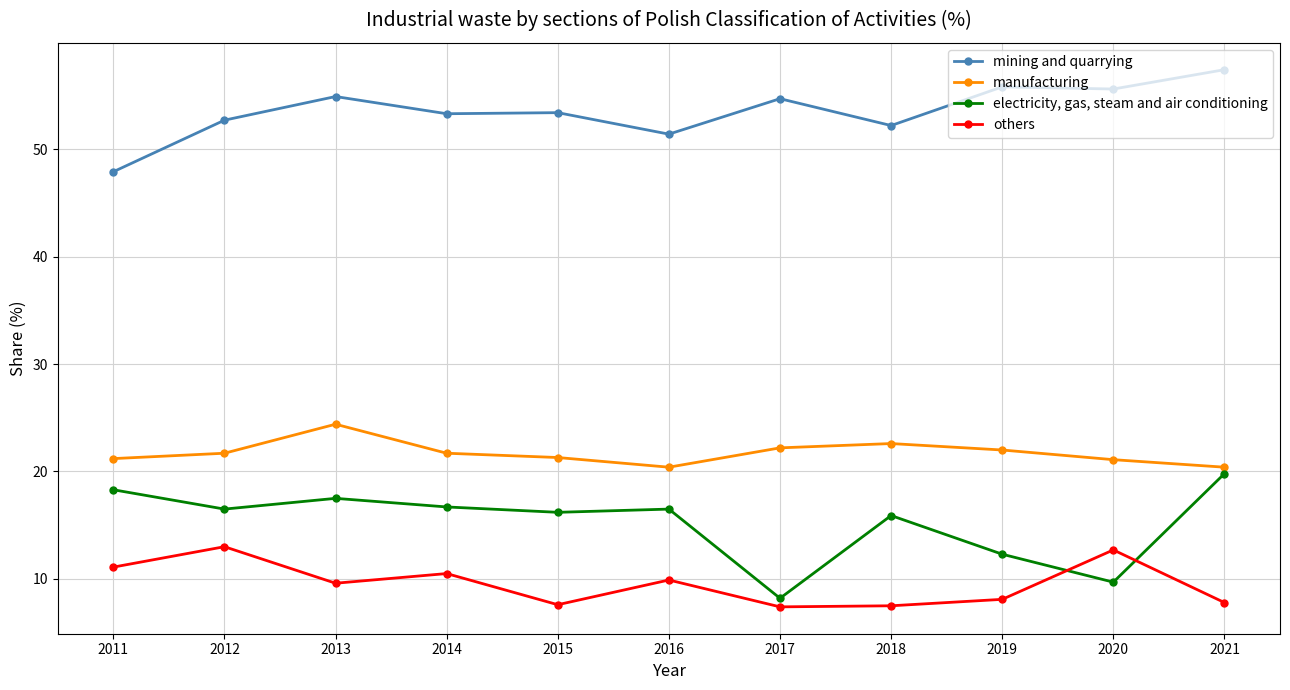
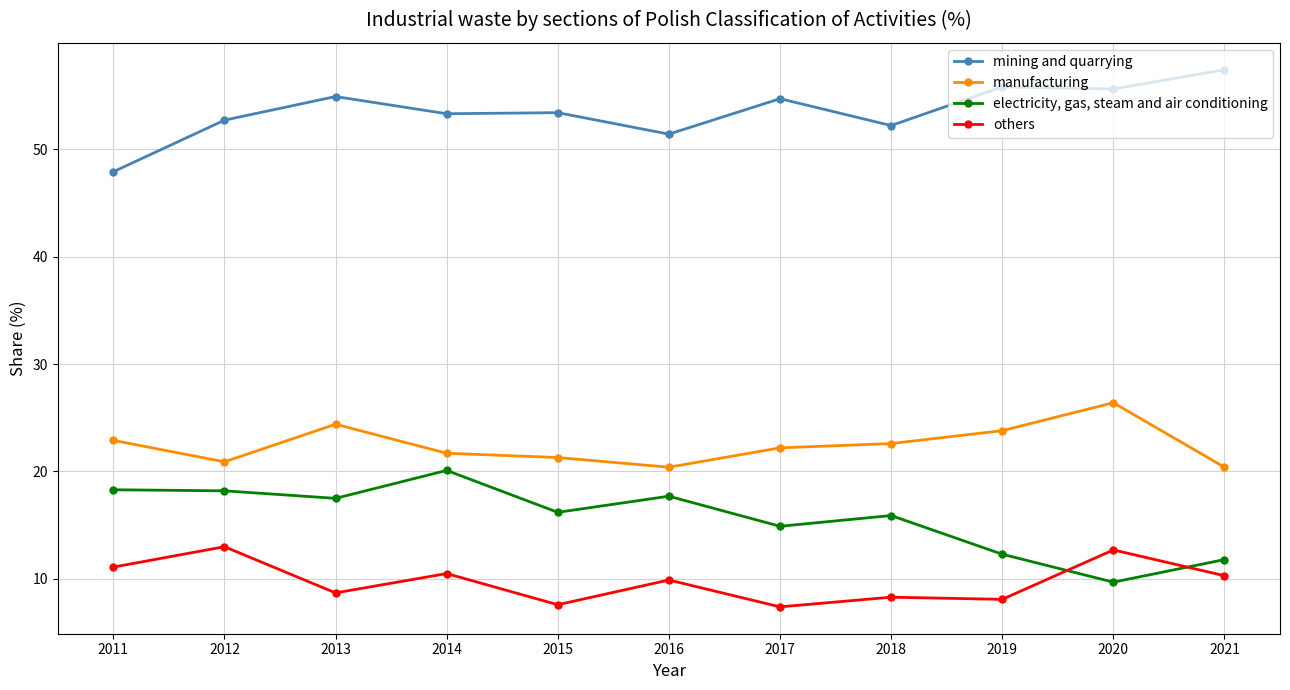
  {
    "mining and quarrying": {
      "2011": 47.9,
      "2012": 52.7,
      "2013": 54.9,
      "2014": 53.3,
      "2015": 53.4,
      "2016": 51.4,
      "2017": 54.7,
      "2018": 52.2
    },
    "manufacturing": {
-     "2011": 21.2,
-     "2012": 21.7,
+     "2011": 22.9,
+     "2012": 20.9,
      "2013": 24.4,
      "2014": 21.7,
      "2015": 21.3,
      "2016": 20.4,
      "2017": 22.2,
      "2018": 22.6,
-     "2019": 22.0,
-     "2020": 21.1,
+     "2019": 23.8,
+     "2020": 26.4,
      "2021": 20.4
    },
    "electricity, gas, steam and air conditioning": {
      "2011": 18.3,
-     "2012": 16.5,
+     "2012": 18.2,
      "2013": 17.5,
-     "2014": 16.7,
+     "2014": 20.1,
      "2015": 16.2,
-     "2016": 16.5,
-     "2017": 8.2,
+     "2016": 17.7,
+     "2017": 14.9,
      "2018": 15.9,
      "2019": 12.3,
      "2020": 9.7,
-     "2021": 19.8
+     "2021": 11.8
    },
    "others": {
      "2011": 11.1,
      "2012": 13.0,
-     "2013": 9.6,
+     "2013": 8.7,
      "2014": 10.5,
      "2015": 7.6,
      "2016": 9.9,
      "2017": 7.4,
-     "2018": 7.5,
+     "2018": 8.3,
      "2019": 8.1,
      "2020": 12.7,
-     "2021": 7.8
+     "2021": 10.3
    }
  }
